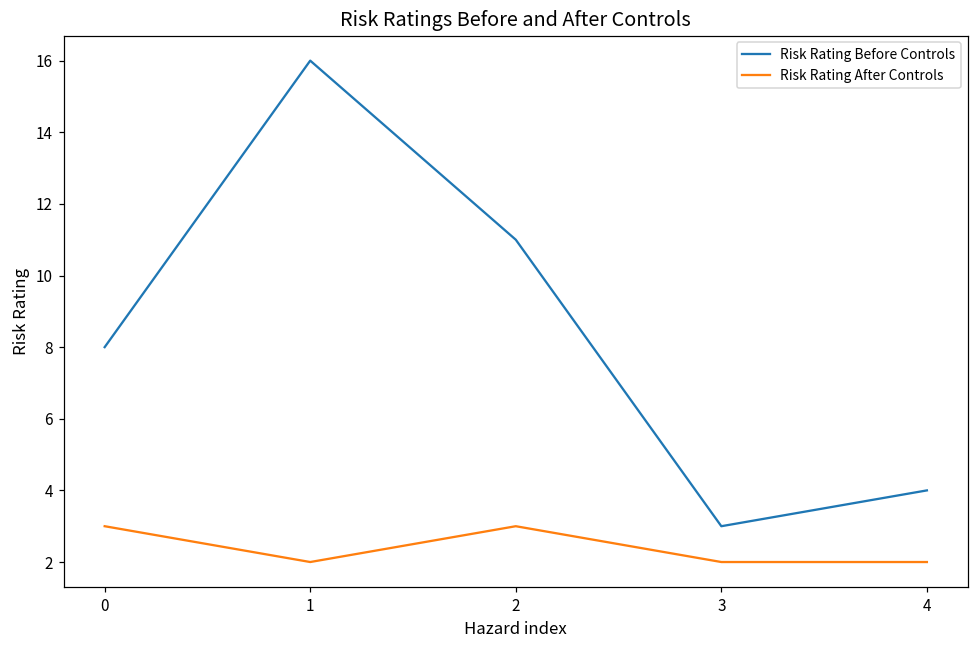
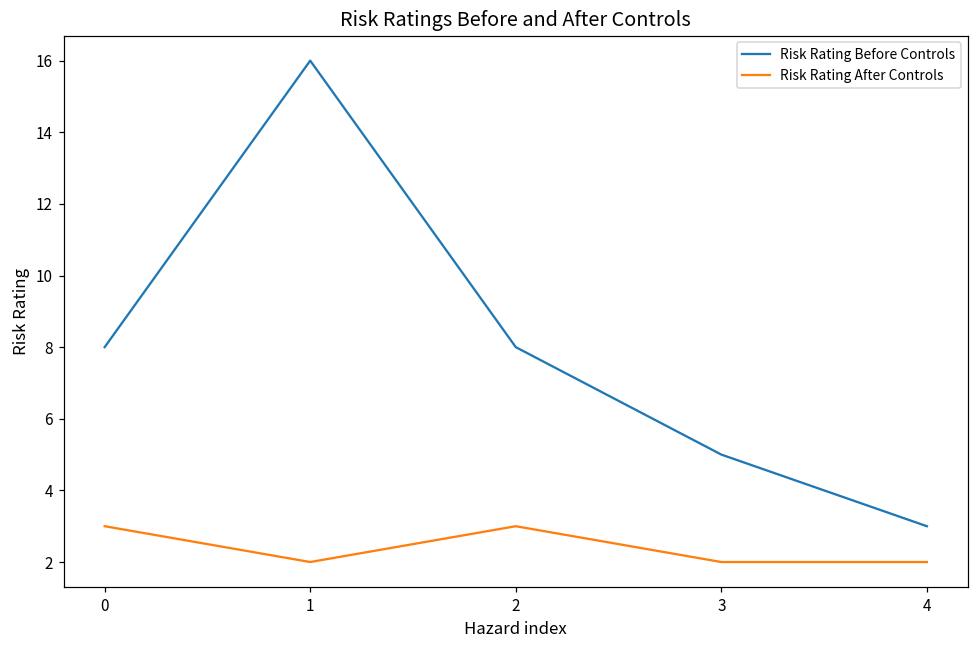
  {
    "Risk Rating Before Controls": {
      "0": 8,
      "1": 16,
-     "2": 11,
-     "3": 3,
-     "4": 4
+     "2": 8,
+     "3": 5,
+     "4": 3
    },
    "Risk Rating After Controls": {
      "0": 3,
      "1": 2,
      "2": 3,
      "3": 2,
      "4": 2
    }
  }
